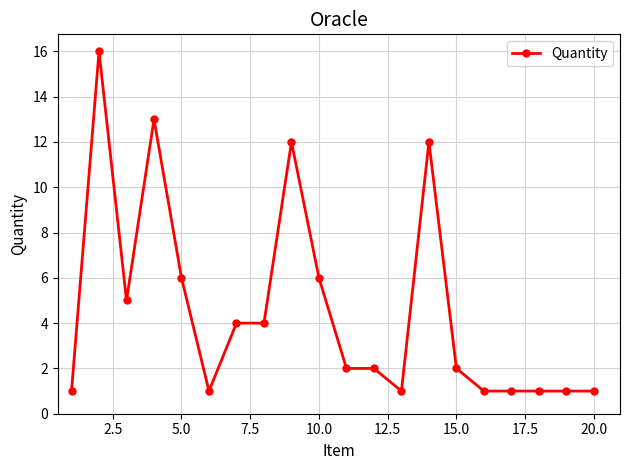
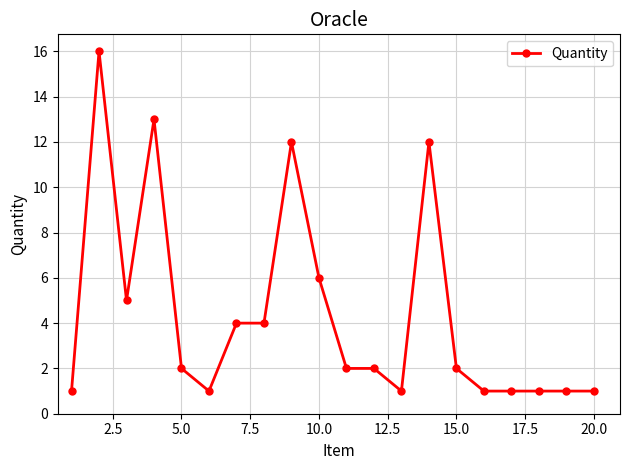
  {
-   "5.0": 6,
+   "5.0": 2,
    "10.0": 6,
    "15.0": 2,
    "20.0": 1
  }
